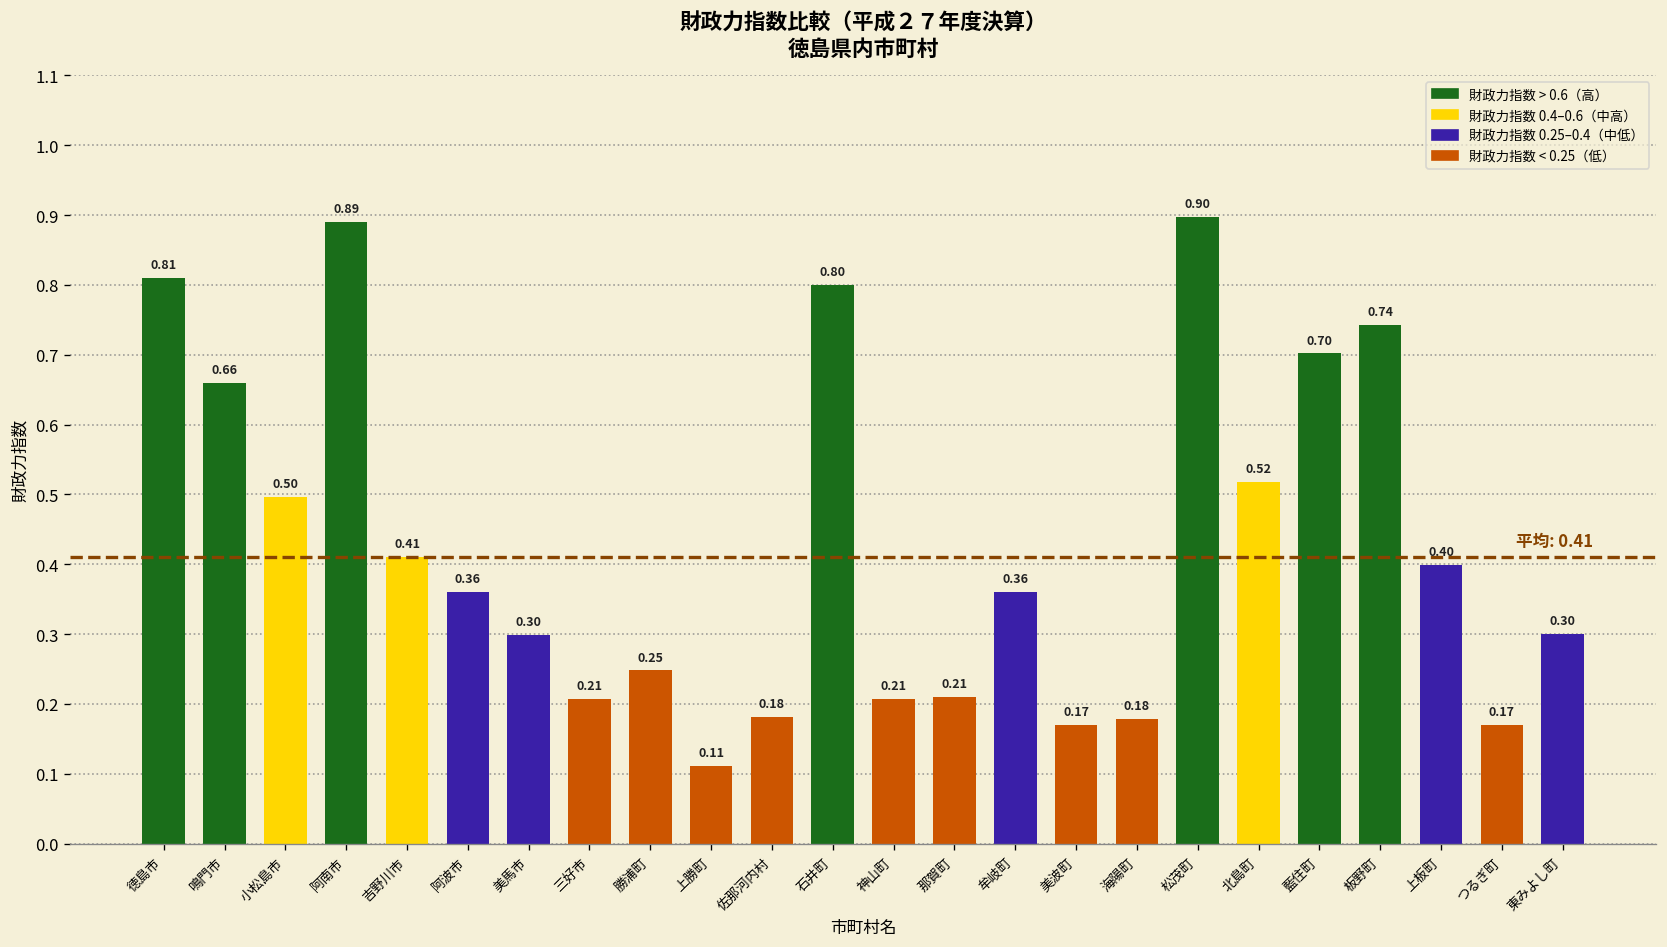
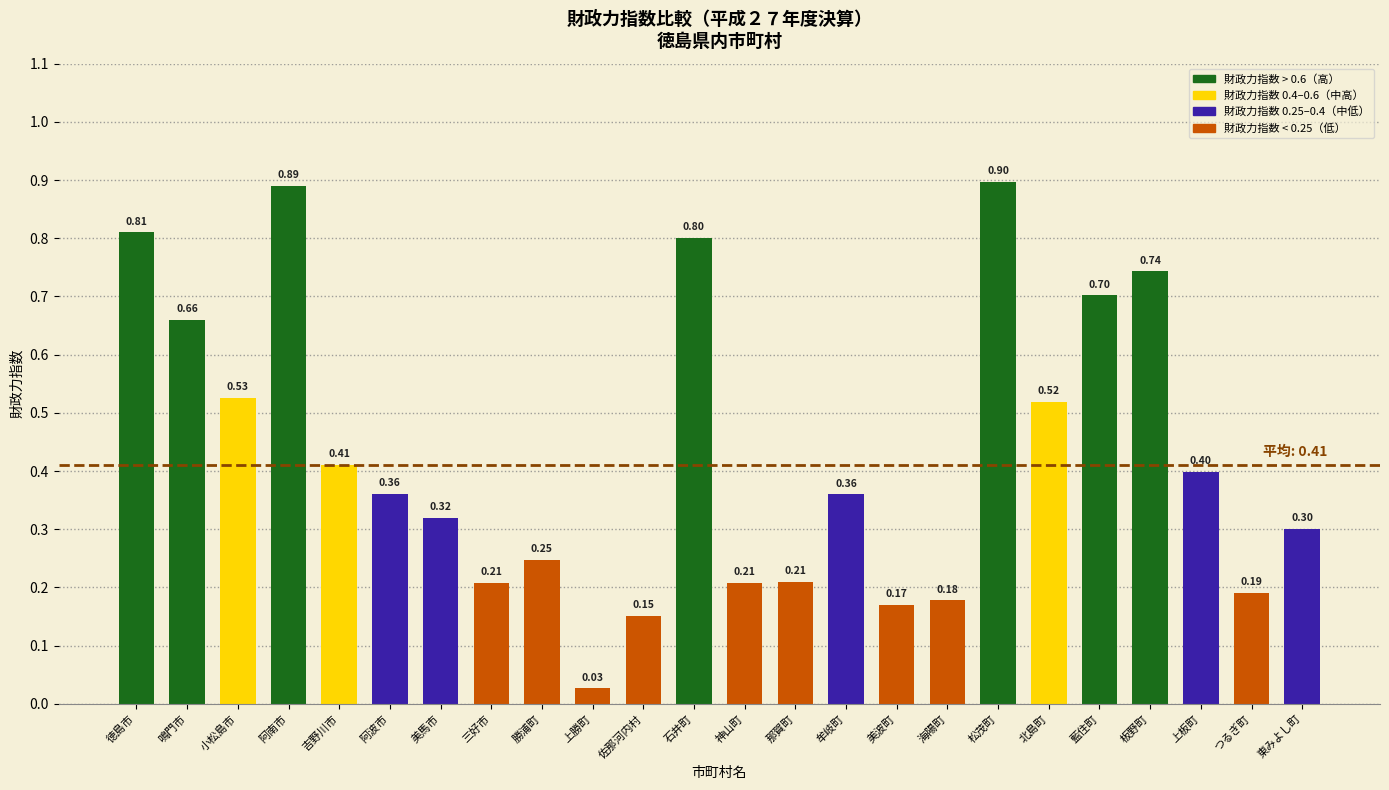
  {
    "徳島市": 0.81,
    "鳴門市": 0.66,
-   "小松島市": 0.50,
+   "小松島市": 0.53,
    "阿南市": 0.89,
    "吉野川市": 0.41,
    "阿波市": 0.36,
-   "美馬市": 0.30,
+   "美馬市": 0.32,
    "三好市": 0.21,
    "勝浦町": 0.25,
-   "上勝町": 0.11,
-   "佐那河内村": 0.18,
+   "上勝町": 0.03,
+   "佐那河内村": 0.15,
    "石井町": 0.80,
    "神山町": 0.21,
    "那賀町": 0.21,
    "牟岐町": 0.36,
    "美波町": 0.17,
    "海陽町": 0.18,
    "松茂町": 0.90,
    "北島町": 0.52,
    "藍住町": 0.70,
    "板野町": 0.74,
    "上板町": 0.40,
-   "つるぎ町": 0.17,
+   "つるぎ町": 0.19,
    "東みよし町": 0.30
  }
